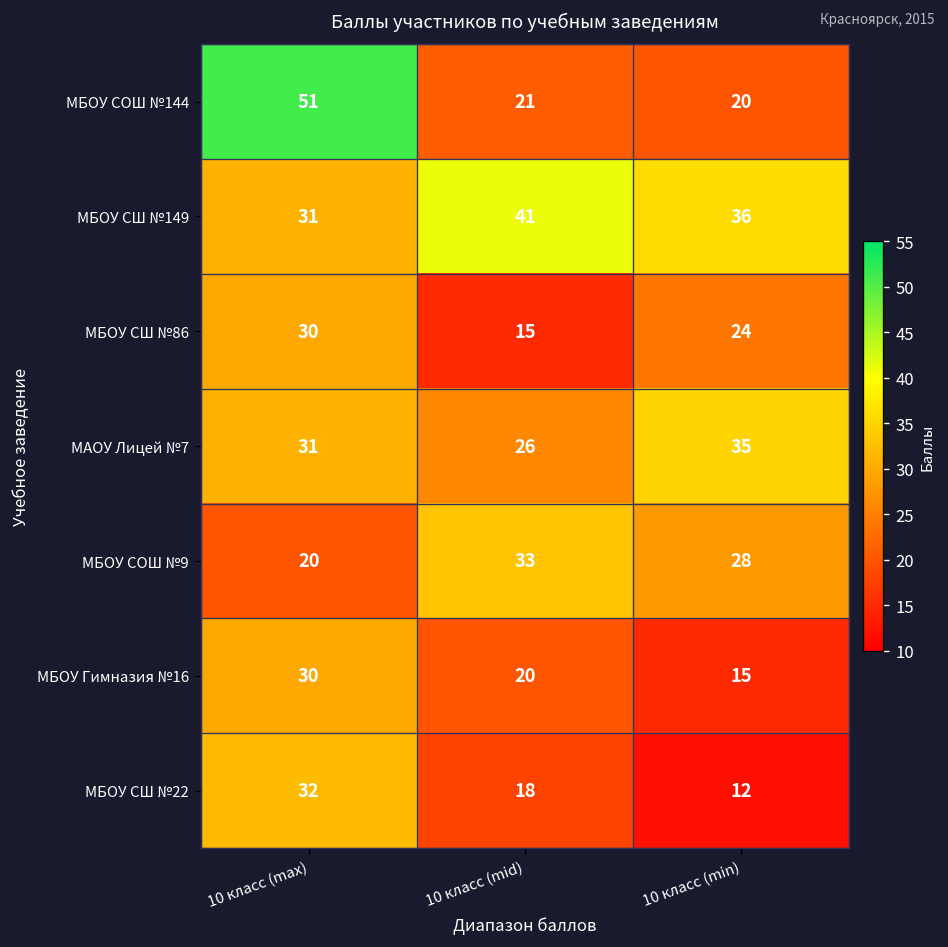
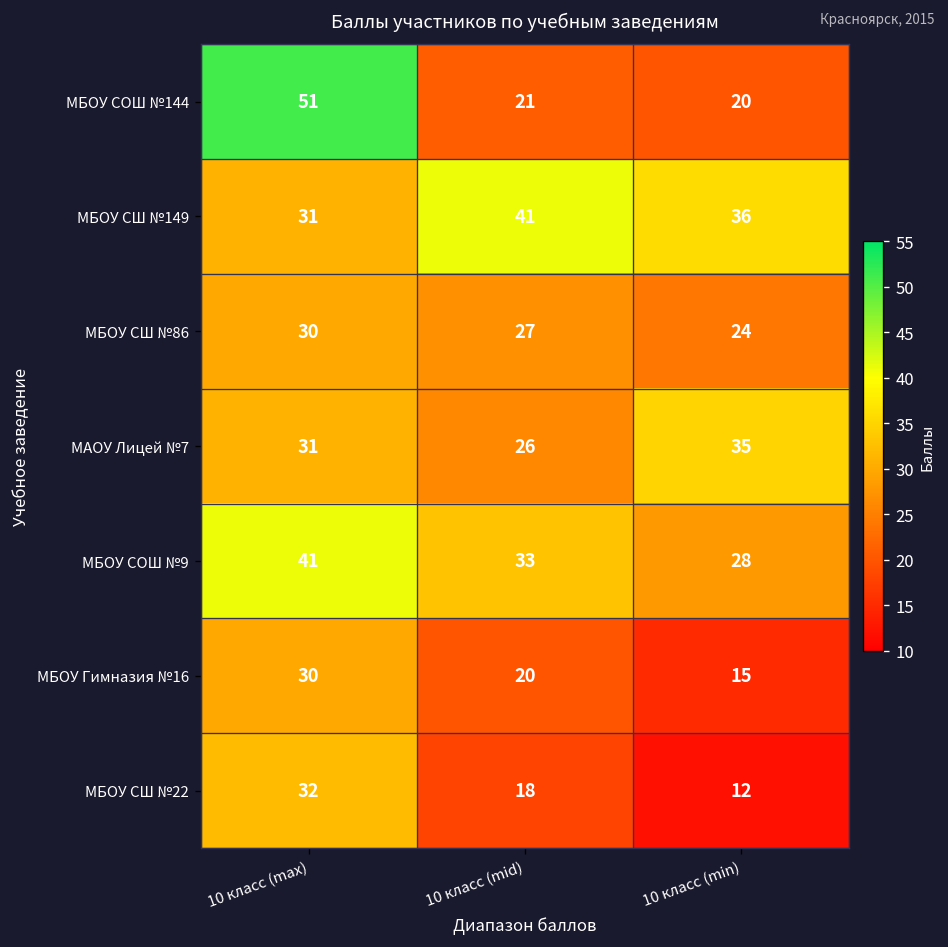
  {
    "МБОУ СОШ №144": {
      "10 класс (max)": 51,
      "10 класс (mid)": 21,
      "10 класс (min)": 20
    },
    "МБОУ СШ №149": {
      "10 класс (max)": 31,
      "10 класс (mid)": 41,
      "10 класс (min)": 36
    },
    "МБОУ СШ №86": {
      "10 класс (max)": 30,
-     "10 класс (mid)": 15,
+     "10 класс (mid)": 27,
      "10 класс (min)": 24
    },
    "МАОУ Лицей №7": {
      "10 класс (max)": 31,
      "10 класс (mid)": 26,
      "10 класс (min)": 35
    },
    "МБОУ СОШ №9": {
-     "10 класс (max)": 20,
+     "10 класс (max)": 41,
      "10 класс (mid)": 33,
      "10 класс (min)": 28
    },
    "МБОУ Гимназия №16": {
      "10 класс (max)": 30,
      "10 класс (mid)": 20,
      "10 класс (min)": 15
    },
    "МБОУ СШ №22": {
      "10 класс (max)": 32,
      "10 класс (mid)": 18,
      "10 класс (min)": 12
    }
  }
